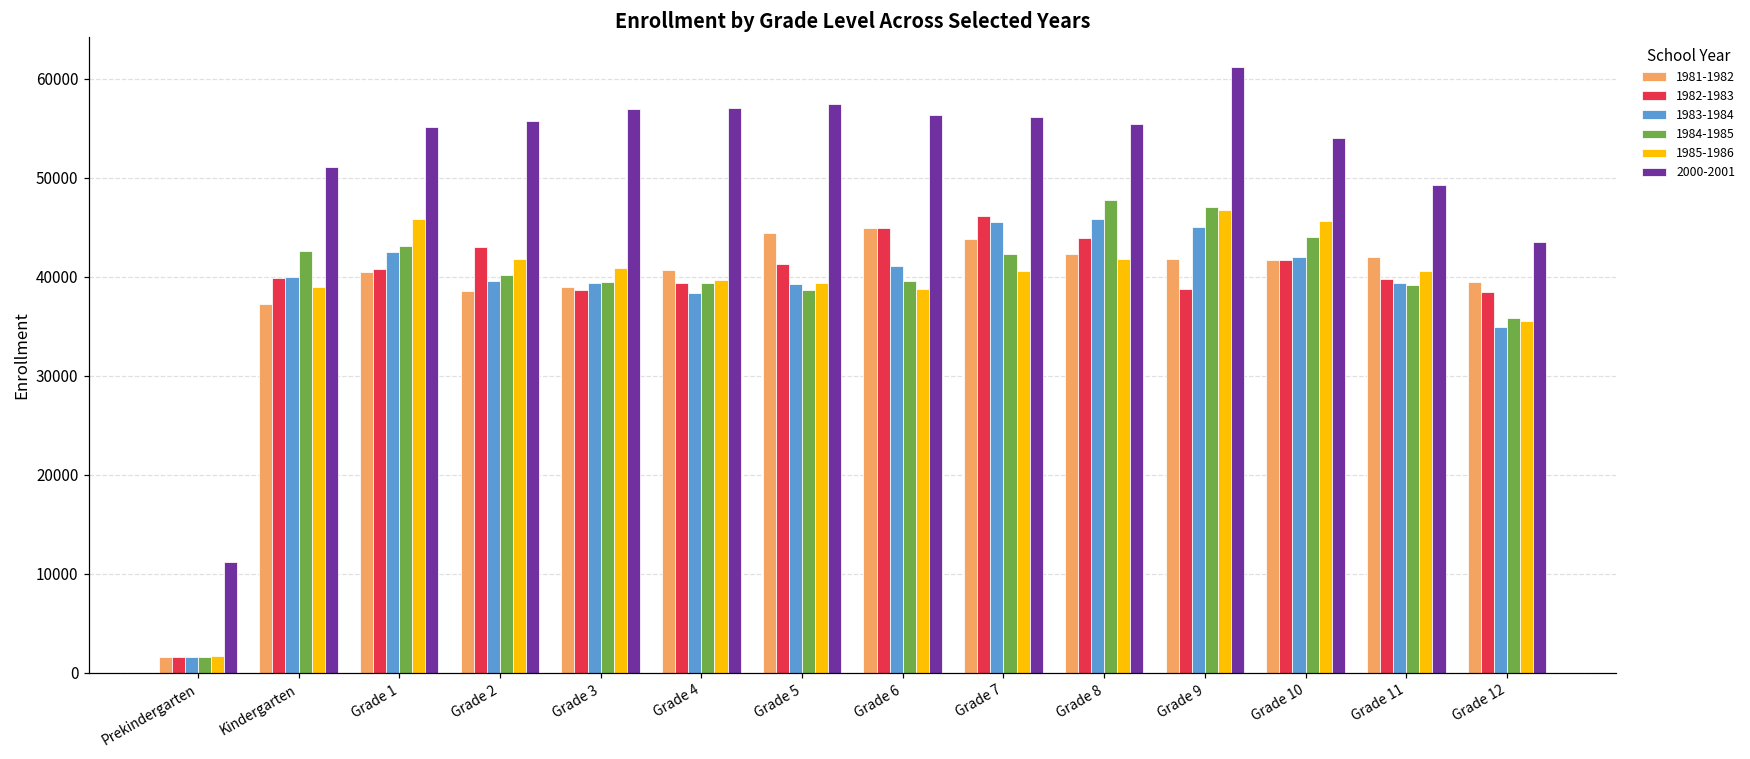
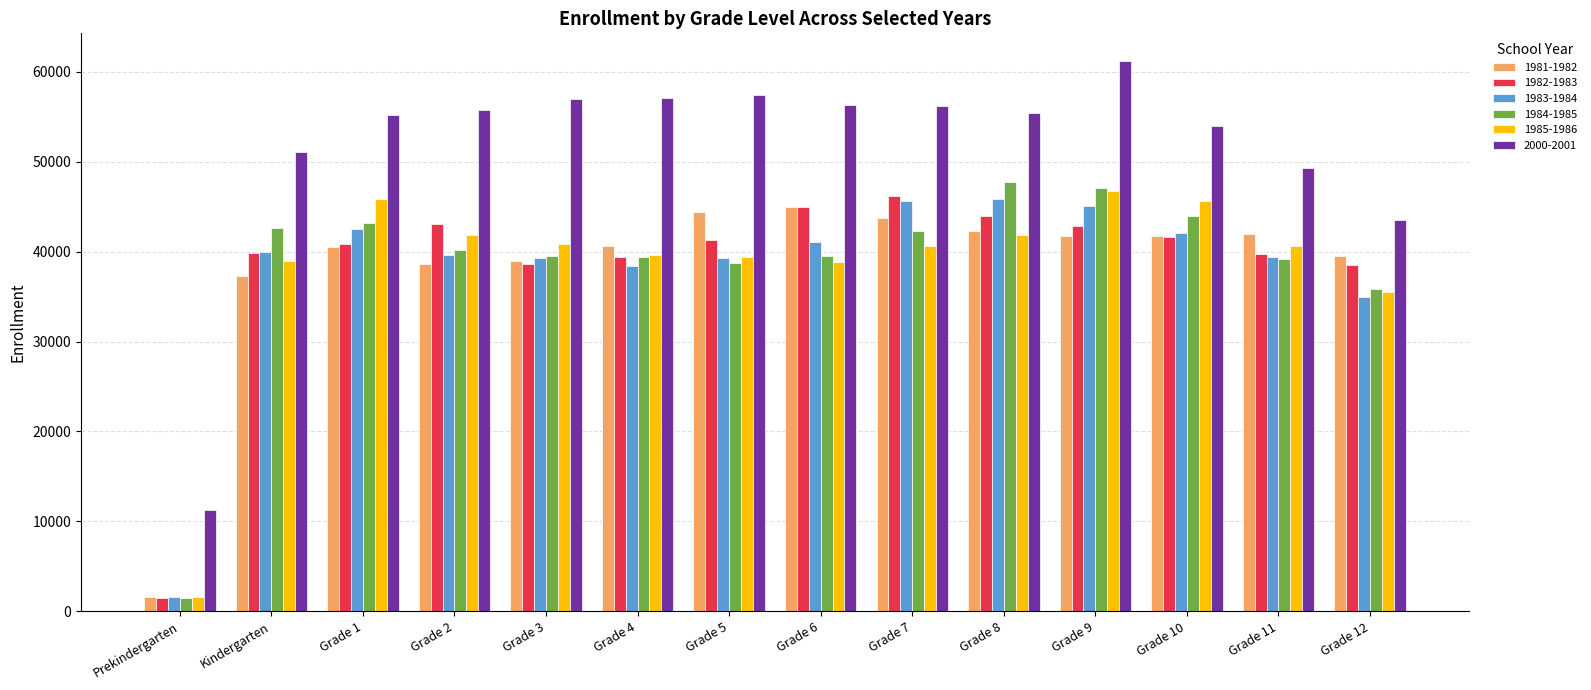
  {
    "1981-1982": {
      "Prekindergarten": 2000,
      "Kindergarten": 37000,
      "Grade 1": 40000,
      "Grade 2": 39000,
      "Grade 3": 39000,
      "Grade 4": 41000,
      "Grade 5": 44000,
      "Grade 6": 45000,
      "Grade 7": 44000,
      "Grade 8": 42000,
      "Grade 9": 42000,
      "Grade 10": 42000,
      "Grade 11": 42000,
      "Grade 12": 39000
    },
    "1982-1983": {
      "Prekindergarten": 2000,
      "Kindergarten": 40000,
      "Grade 1": 41000,
      "Grade 2": 43000,
      "Grade 3": 39000,
      "Grade 4": 39000,
      "Grade 5": 41000,
      "Grade 6": 45000,
      "Grade 7": 46000,
      "Grade 8": 44000,
-     "Grade 9": 39000,
+     "Grade 9": 43000,
      "Grade 10": 42000,
      "Grade 11": 40000,
      "Grade 12": 38000
    },
    "1983-1984": {
      "Prekindergarten": 2000,
      "Kindergarten": 40000,
      "Grade 1": 43000,
      "Grade 2": 40000,
      "Grade 3": 39000,
      "Grade 4": 38000,
      "Grade 5": 39000,
      "Grade 6": 41000,
      "Grade 7": 46000,
      "Grade 8": 46000,
      "Grade 9": 45000,
      "Grade 10": 42000,
      "Grade 11": 39000,
      "Grade 12": 35000
    },
    "1984-1985": {
      "Prekindergarten": 2000,
      "Kindergarten": 43000,
      "Grade 1": 43000,
      "Grade 2": 40000,
      "Grade 3": 39000,
      "Grade 4": 39000,
      "Grade 5": 39000,
      "Grade 6": 40000,
      "Grade 7": 42000,
      "Grade 8": 48000,
      "Grade 9": 47000,
      "Grade 10": 44000,
      "Grade 11": 39000,
      "Grade 12": 36000
    },
    "1985-1986": {
      "Prekindergarten": 2000,
      "Kindergarten": 39000,
      "Grade 1": 46000,
      "Grade 2": 42000,
      "Grade 3": 41000,
      "Grade 4": 40000,
      "Grade 5": 39000,
      "Grade 6": 39000,
      "Grade 7": 41000,
      "Grade 8": 42000,
      "Grade 9": 47000,
      "Grade 10": 46000,
      "Grade 11": 41000,
      "Grade 12": 36000
    },
    "2000-2001": {
      "Prekindergarten": 11000,
      "Kindergarten": 51000,
      "Grade 1": 55000,
      "Grade 2": 56000,
      "Grade 3": 57000,
      "Grade 4": 57000,
      "Grade 5": 57000,
      "Grade 6": 56000,
      "Grade 7": 56000,
      "Grade 8": 55000,
      "Grade 9": 61000,
      "Grade 10": 54000,
      "Grade 11": 49000,
      "Grade 12": 44000
    }
  }
